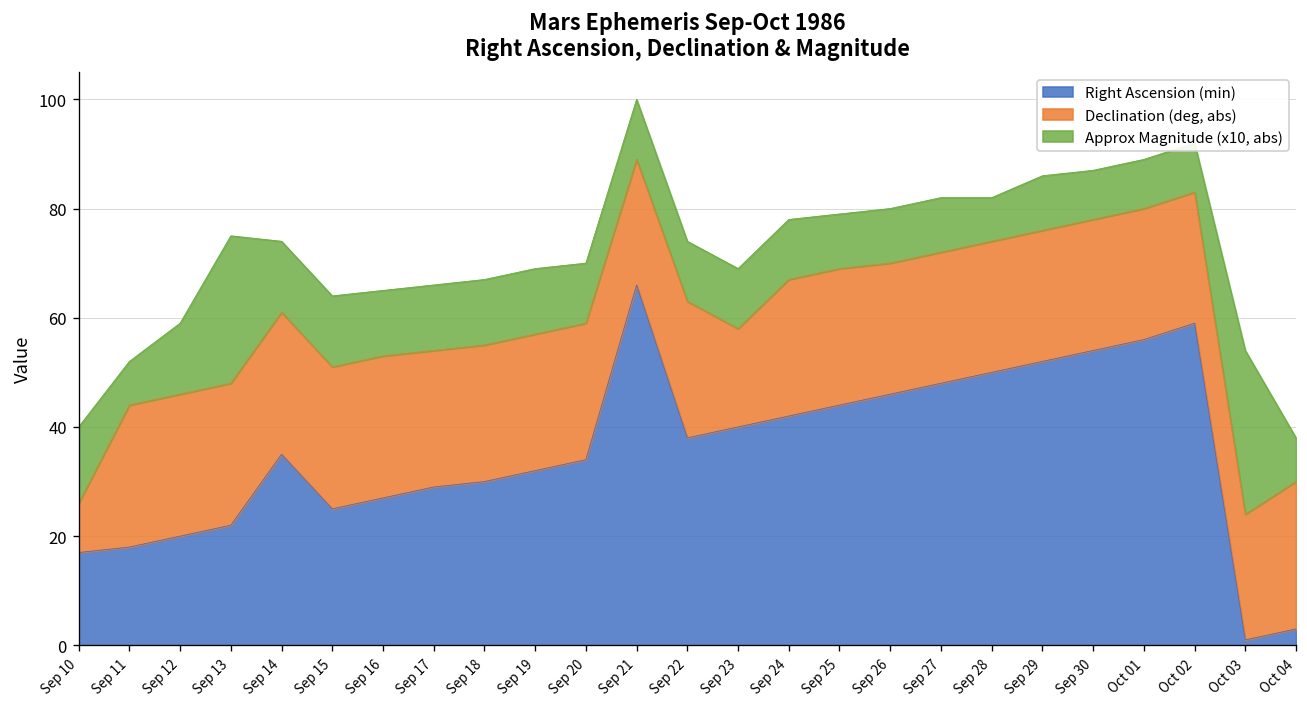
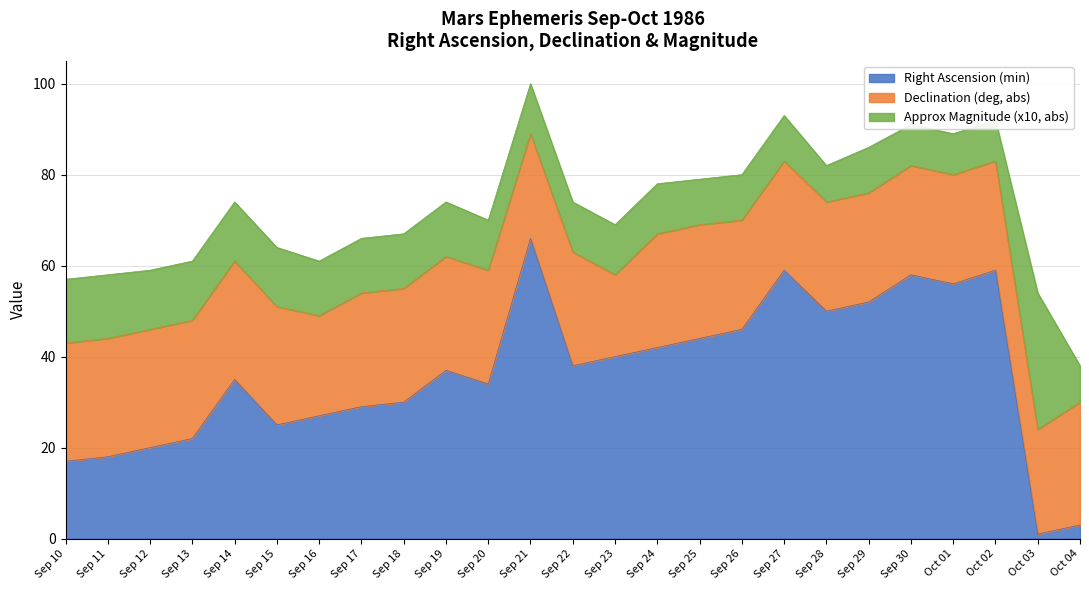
  {
    "Right Ascension (min)": {
      "Sep 10": 17,
      "Sep 11": 18,
      "Sep 12": 20,
      "Sep 13": 22,
      "Sep 14": 35,
      "Sep 15": 25,
      "Sep 16": 27,
      "Sep 17": 29,
      "Sep 18": 30,
-     "Sep 19": 32,
+     "Sep 19": 37,
      "Sep 20": 34,
      "Sep 21": 66,
      "Sep 22": 38,
      "Sep 23": 40,
      "Sep 24": 42,
      "Sep 25": 44,
      "Sep 26": 46,
-     "Sep 27": 48,
+     "Sep 27": 59,
      "Sep 28": 50,
      "Sep 29": 52,
-     "Sep 30": 54,
+     "Sep 30": 58,
      "Oct 01": 56,
      "Oct 02": 59,
      "Oct 03": 1,
      "Oct 04": 3
    },
    "Declination (deg, abs)": {
-     "Sep 10": 9,
+     "Sep 10": 26,
      "Sep 11": 26,
      "Sep 12": 26,
      "Sep 13": 26,
      "Sep 14": 26,
      "Sep 15": 26,
-     "Sep 16": 26,
+     "Sep 16": 22,
      "Sep 17": 25,
      "Sep 18": 25,
      "Sep 19": 25,
      "Sep 20": 25,
      "Sep 21": 23,
      "Sep 22": 25,
      "Sep 23": 18,
      "Sep 24": 25,
      "Sep 25": 25,
      "Sep 26": 24,
      "Sep 27": 24,
      "Sep 28": 24,
      "Sep 29": 24,
      "Sep 30": 24,
      "Oct 01": 24,
      "Oct 02": 24,
      "Oct 03": 23,
      "Oct 04": 27
    },
    "Approx Magnitude (x10, abs)": {
      "Sep 10": 14,
-     "Sep 11": 8,
+     "Sep 11": 14,
      "Sep 12": 13,
-     "Sep 13": 27,
+     "Sep 13": 13,
      "Sep 14": 13,
      "Sep 15": 13,
      "Sep 16": 12,
      "Sep 17": 12,
      "Sep 18": 12,
      "Sep 19": 12,
      "Sep 20": 11,
      "Sep 21": 11,
      "Sep 22": 11,
      "Sep 23": 11,
      "Sep 24": 11,
      "Sep 25": 10,
      "Sep 26": 10,
      "Sep 27": 10,
      "Sep 28": 8,
      "Sep 29": 10,
      "Oct 01": 9,
      "Oct 03": 30,
      "Oct 04": 8
    }
  }
